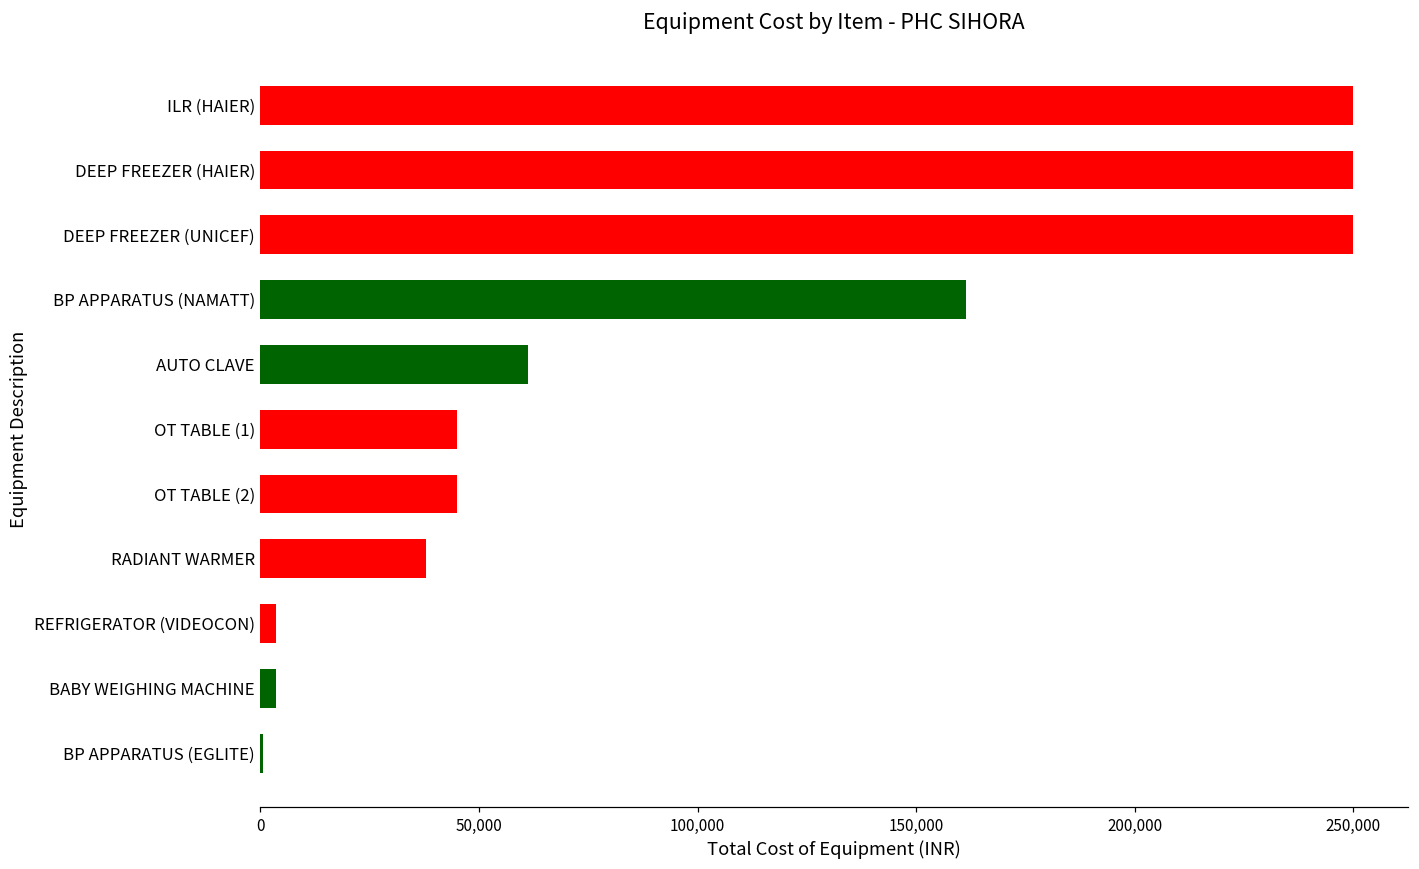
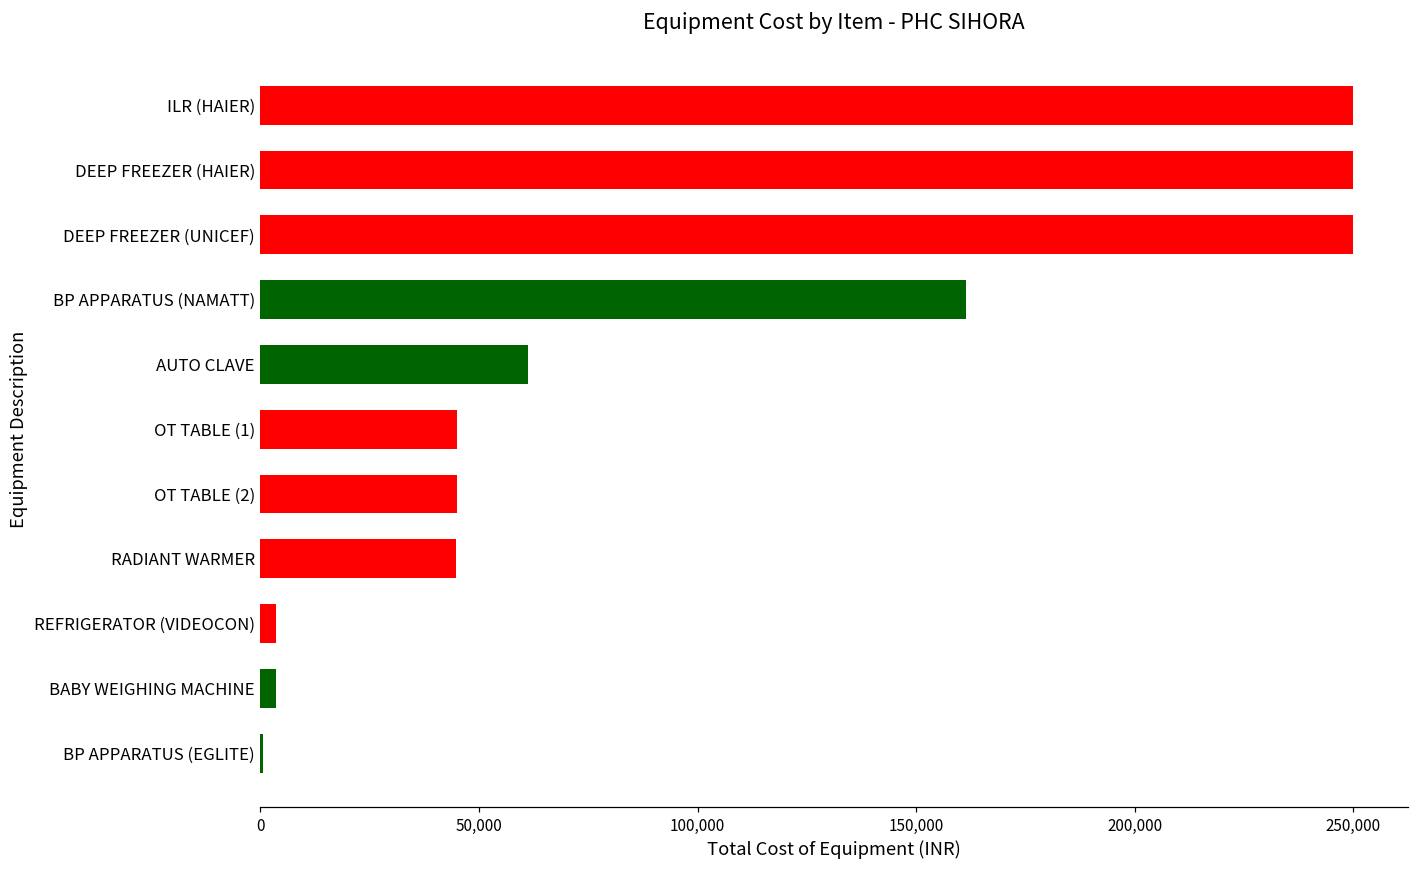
  {
    "ILR (HAIER)": "250,000",
    "DEEP FREEZER (HAIER)": "250,000",
    "DEEP FREEZER (UNICEF)": "250,000",
    "BP APPARATUS (NAMATT)": "161,000",
    "AUTO CLAVE": "61,000",
    "OT TABLE (1)": "45,000",
    "OT TABLE (2)": "45,000",
-   "RADIANT WARMER": "38,000",
+   "RADIANT WARMER": "45,000",
    "REFRIGERATOR (VIDEOCON)": "4,000",
    "BABY WEIGHING MACHINE": "4,000",
    "BP APPARATUS (EGLITE)": "1,000"
  }
